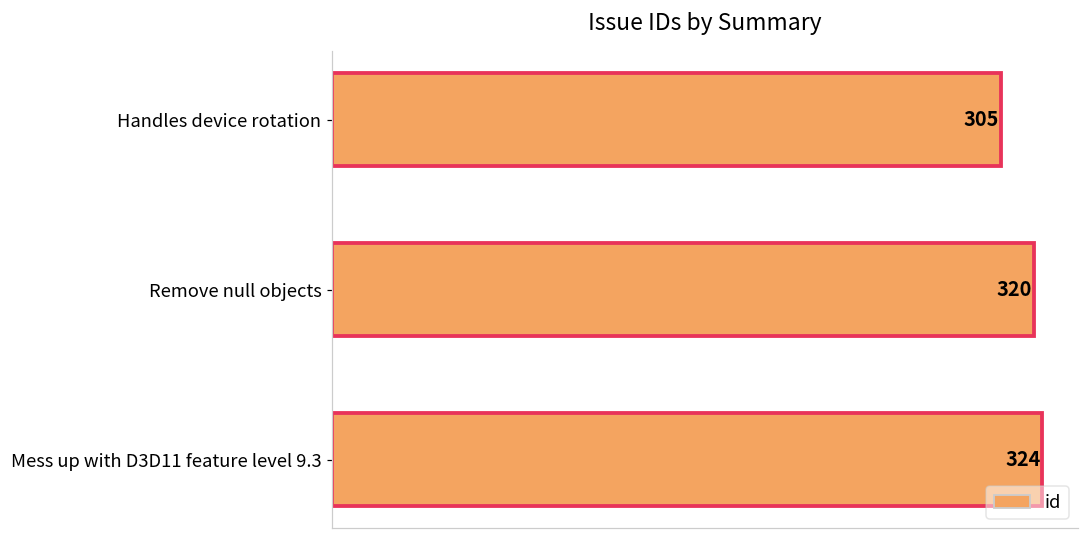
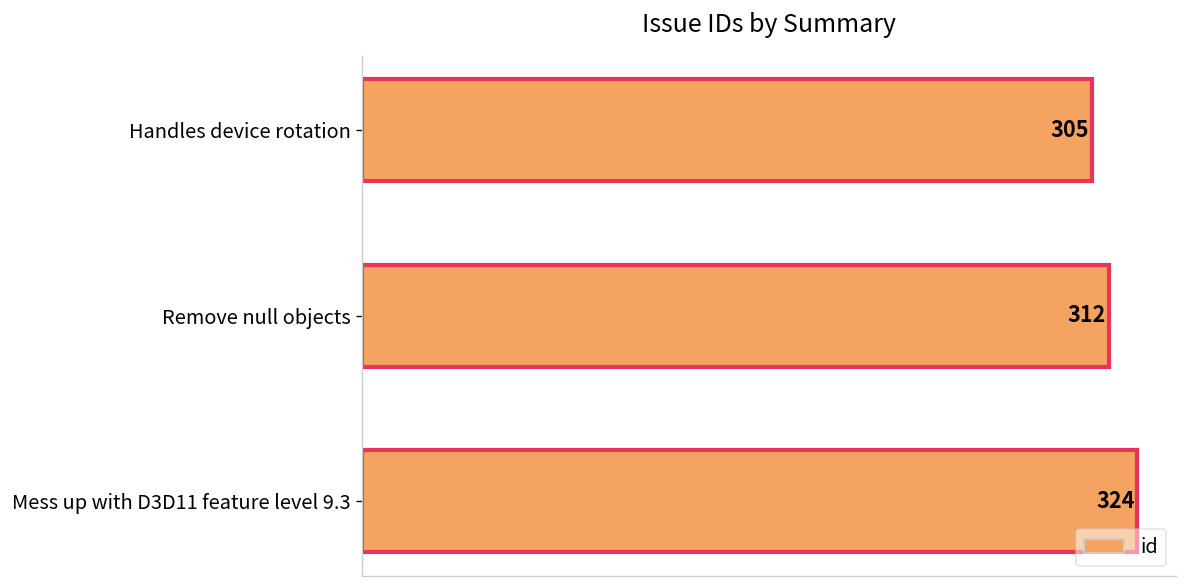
  {
    "Handles device rotation": 305,
-   "Remove null objects": 320,
+   "Remove null objects": 312,
    "Mess up with D3D11 feature level 9.3": 324
  }
